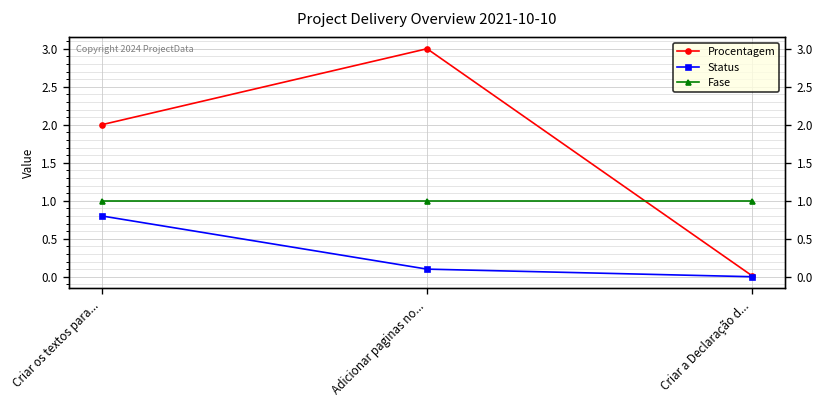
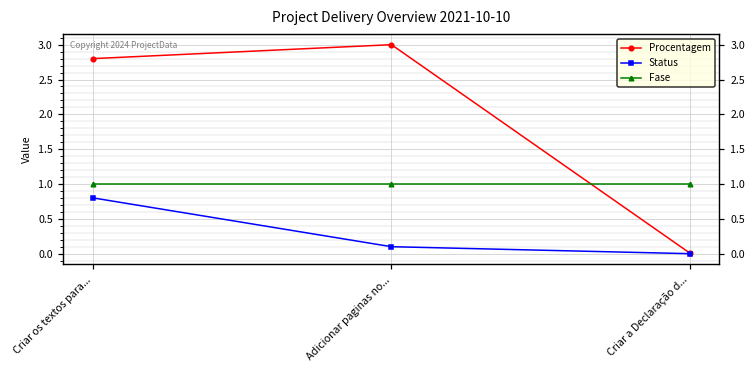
  {
    "Procentagem": {
-     "Criar os textos para...": 2.0,
+     "Criar os textos para...": 2.8,
      "Adicionar paginas no...": 3.0
    },
    "Status": {
      "Criar os textos para...": 0.8,
      "Adicionar paginas no...": 0.1
    },
    "Fase": {
      "Criar os textos para...": 1.0,
      "Adicionar paginas no...": 1.0,
      "Criar a Declaração d...": 1.0
    }
  }
